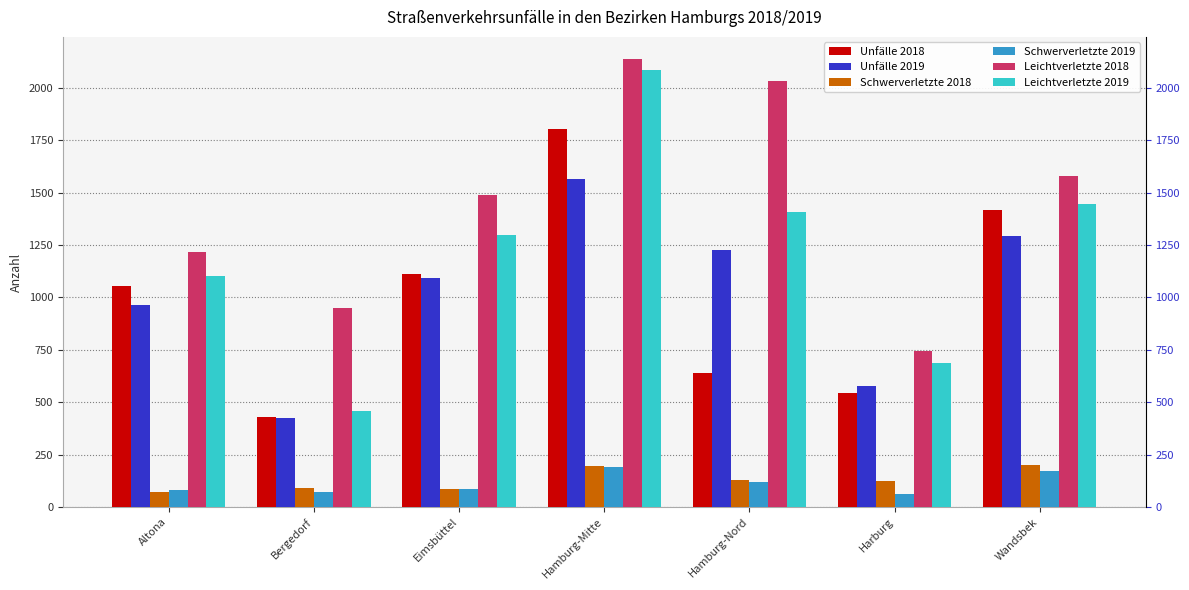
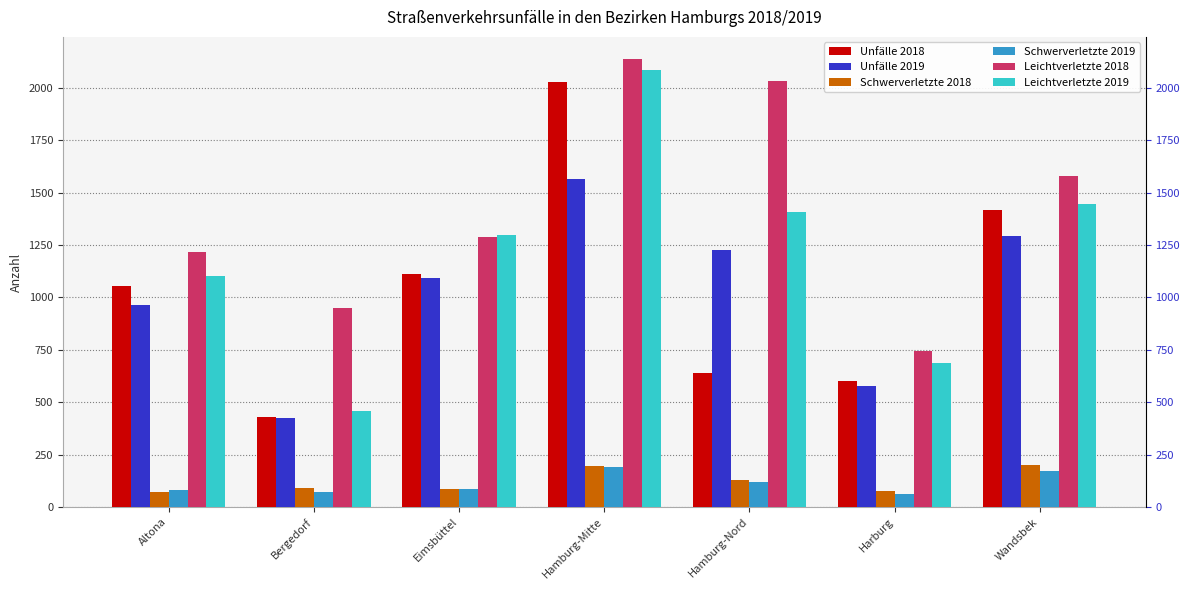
  {
    "Unfälle 2018": {
      "Altona": 1050,
      "Bergedorf": 430,
      "Eimsbüttel": 1110,
-     "Hamburg-Mitte": 1800,
+     "Hamburg-Mitte": 2030,
      "Hamburg-Nord": 640,
-     "Harburg": 550,
+     "Harburg": 600,
      "Wandsbek": 1420
    },
    "Unfälle 2019": {
      "Altona": 970,
      "Bergedorf": 430,
      "Eimsbüttel": 1090,
      "Hamburg-Mitte": 1570,
      "Hamburg-Nord": 1230,
      "Harburg": 580,
      "Wandsbek": 1290
    },
    "Schwerverletzte 2018": {
      "Altona": 70,
      "Bergedorf": 90,
      "Eimsbüttel": 90,
      "Hamburg-Mitte": 200,
      "Hamburg-Nord": 130,
-     "Harburg": 120,
+     "Harburg": 80,
      "Wandsbek": 200
    },
    "Leichtverletzte 2018": {
      "Altona": 1220,
      "Bergedorf": 950,
-     "Eimsbüttel": 1490,
+     "Eimsbüttel": 1290,
      "Hamburg-Mitte": 2140,
      "Hamburg-Nord": 2040,
      "Harburg": 750,
      "Wandsbek": 1580
    }
  }
